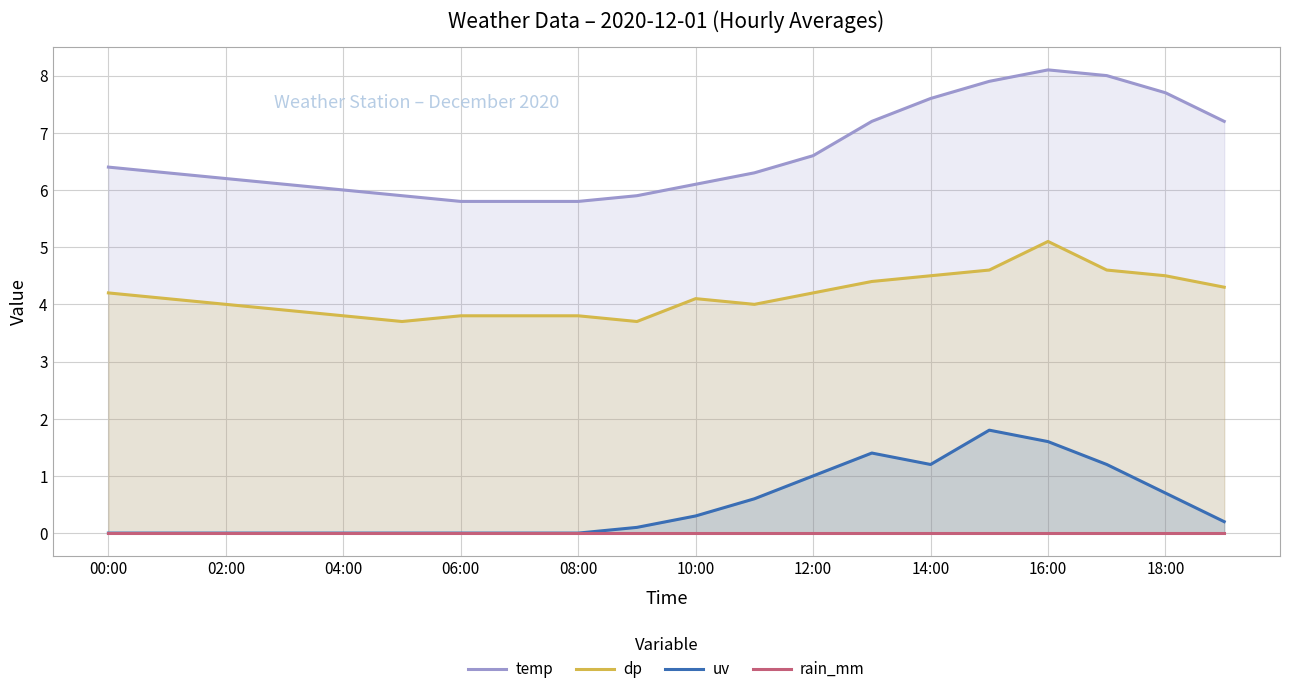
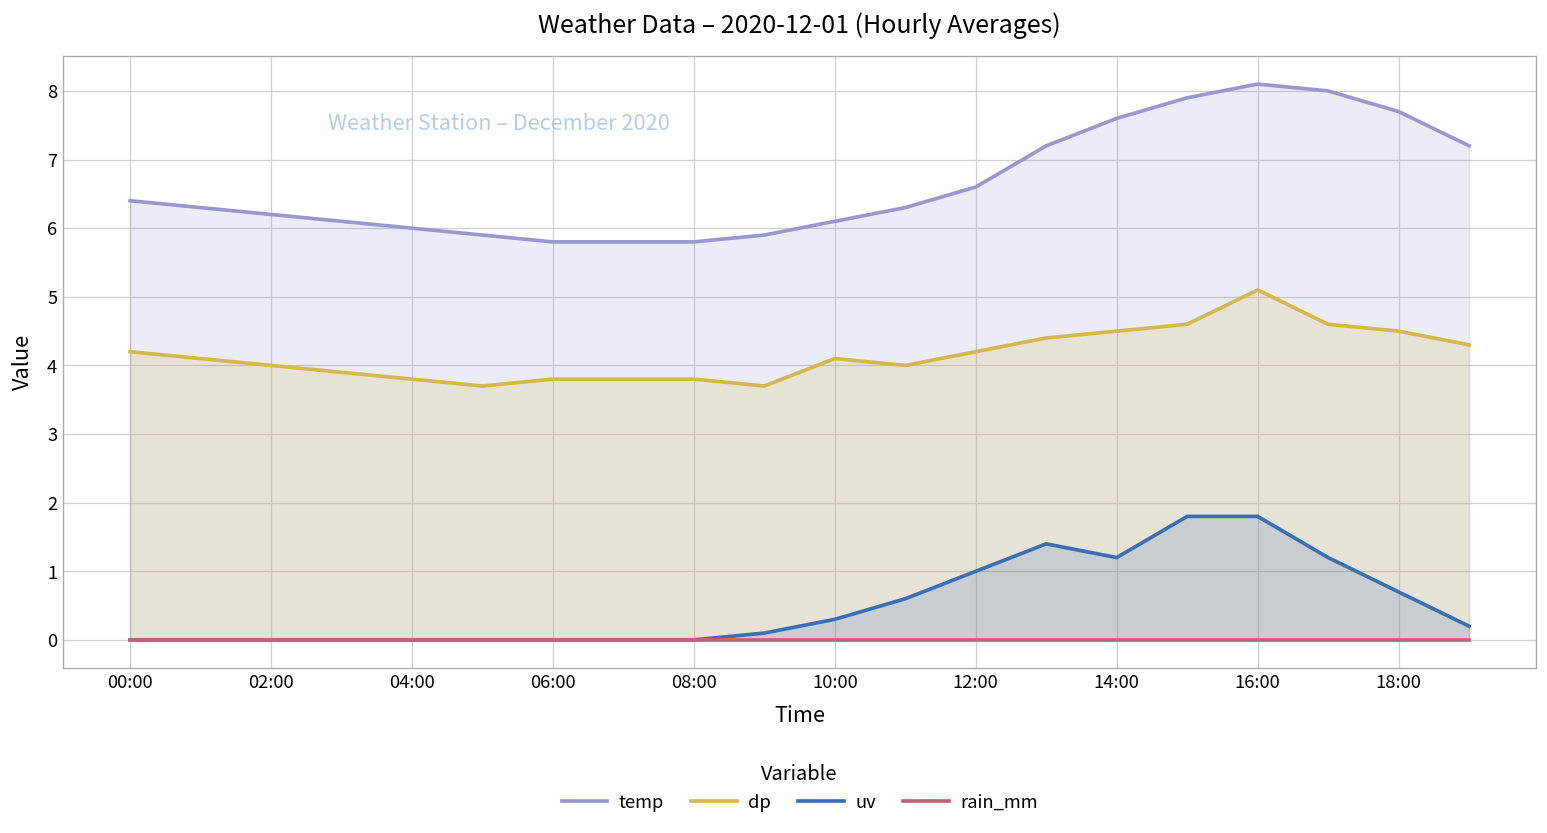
  {
    "temp": {
      "00:00": 6.4,
      "02:00": 6.2,
      "04:00": 6.0,
      "06:00": 5.8,
      "08:00": 5.8,
      "10:00": 6.1,
      "12:00": 6.6,
      "14:00": 7.6,
      "16:00": 8.1,
      "18:00": 7.7
    },
    "dp": {
      "00:00": 4.2,
      "02:00": 4.0,
      "04:00": 3.8,
      "06:00": 3.8,
      "08:00": 3.8,
      "10:00": 4.1,
      "12:00": 4.2,
      "14:00": 4.5,
      "16:00": 5.1,
      "18:00": 4.5
    },
    "uv": {
      "10:00": 0.3,
      "12:00": 1.0,
      "14:00": 1.2,
-     "16:00": 1.6,
+     "16:00": 1.8,
      "18:00": 0.7
    },
    "rain_mm": {
      "10:00": 0.0,
      "12:00": 0.0,
      "14:00": 0.0,
      "16:00": 0.0,
      "18:00": 0.0
    }
  }
